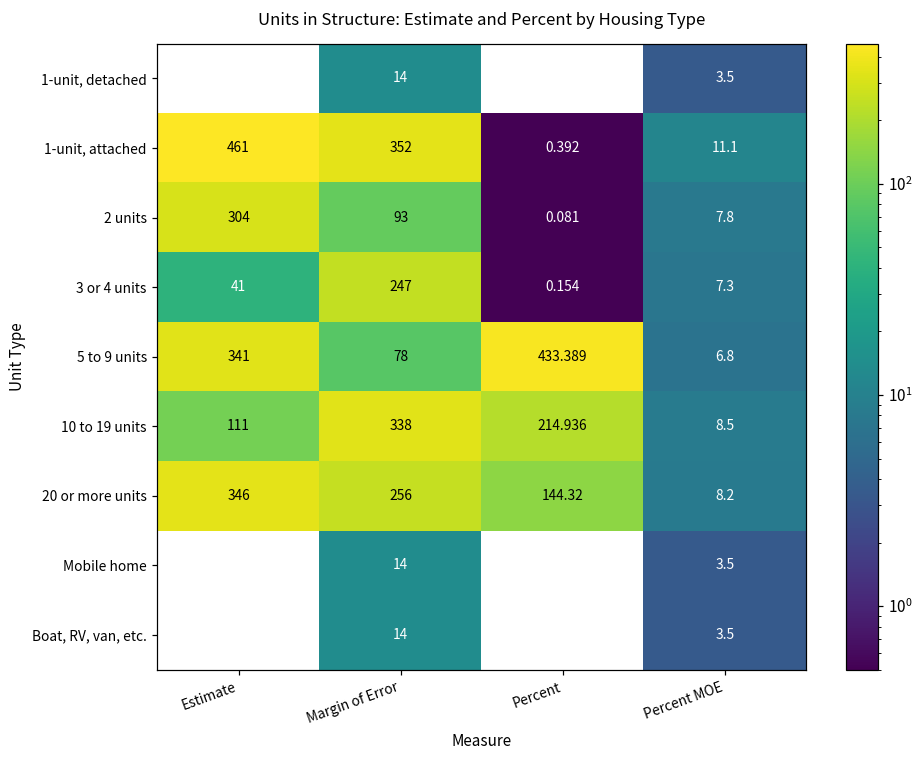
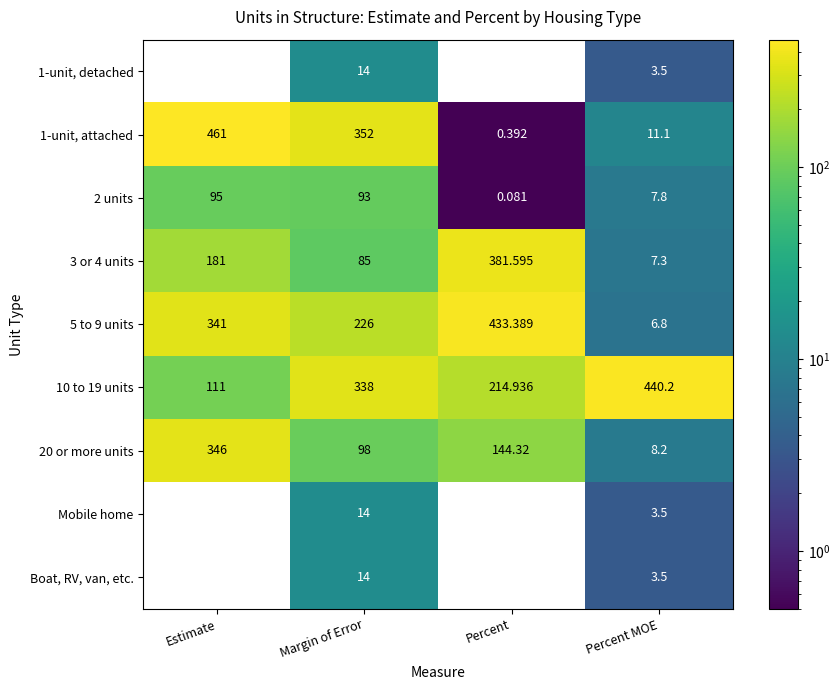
  {
    "1-unit, detached": {
      "Margin of Error": 14,
      "Percent MOE": 3.5
    },
    "1-unit, attached": {
      "Estimate": 461,
      "Margin of Error": 352,
      "Percent": 0.392,
      "Percent MOE": 11.1
    },
    "2 units": {
-     "Estimate": 304,
+     "Estimate": 95,
      "Margin of Error": 93,
      "Percent": 0.081,
      "Percent MOE": 7.8
    },
    "3 or 4 units": {
-     "Estimate": 41,
-     "Margin of Error": 247,
-     "Percent": 0.154,
+     "Estimate": 181,
+     "Margin of Error": 85,
+     "Percent": 381.595,
      "Percent MOE": 7.3
    },
    "5 to 9 units": {
      "Estimate": 341,
-     "Margin of Error": 78,
+     "Margin of Error": 226,
      "Percent": 433.389,
      "Percent MOE": 6.8
    },
    "10 to 19 units": {
      "Estimate": 111,
      "Margin of Error": 338,
      "Percent": 214.936,
-     "Percent MOE": 8.5
+     "Percent MOE": 440.2
    },
    "20 or more units": {
      "Estimate": 346,
-     "Margin of Error": 256,
+     "Margin of Error": 98,
      "Percent": 144.32,
      "Percent MOE": 8.2
    },
    "Mobile home": {
      "Margin of Error": 14,
      "Percent MOE": 3.5
    },
    "Boat, RV, van, etc.": {
      "Margin of Error": 14,
      "Percent MOE": 3.5
    }
  }
